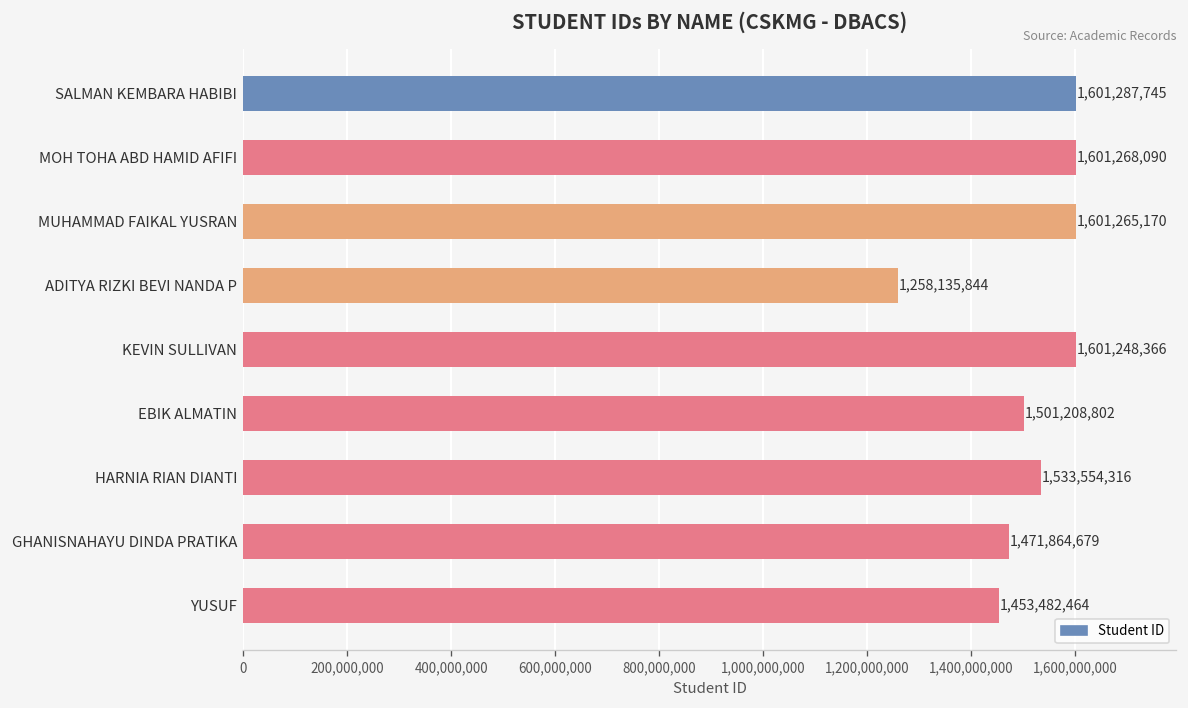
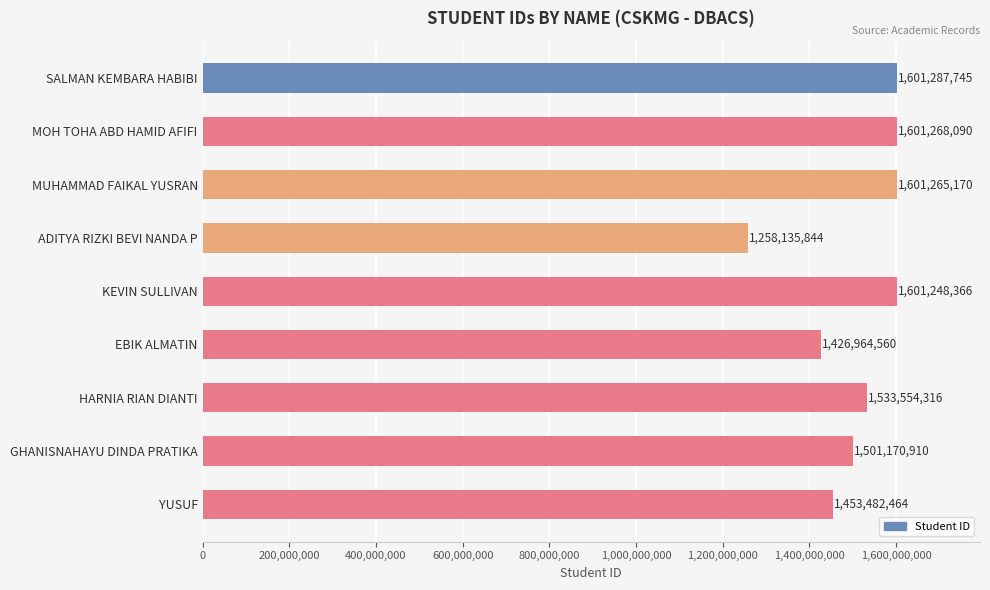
  {
    "SALMAN KEMBARA HABIBI": "1,601,287,745",
    "MOH TOHA ABD HAMID AFIFI": "1,601,268,090",
    "MUHAMMAD FAIKAL YUSRAN": "1,601,265,170",
    "ADITYA RIZKI BEVI NANDA P": "1,258,135,844",
    "KEVIN SULLIVAN": "1,601,248,366",
-   "EBIK ALMATIN": "1,501,208,802",
+   "EBIK ALMATIN": "1,426,964,560",
    "HARNIA RIAN DIANTI": "1,533,554,316",
-   "GHANISNAHAYU DINDA PRATIKA": "1,471,864,679",
+   "GHANISNAHAYU DINDA PRATIKA": "1,501,170,910",
    "YUSUF": "1,453,482,464"
  }
